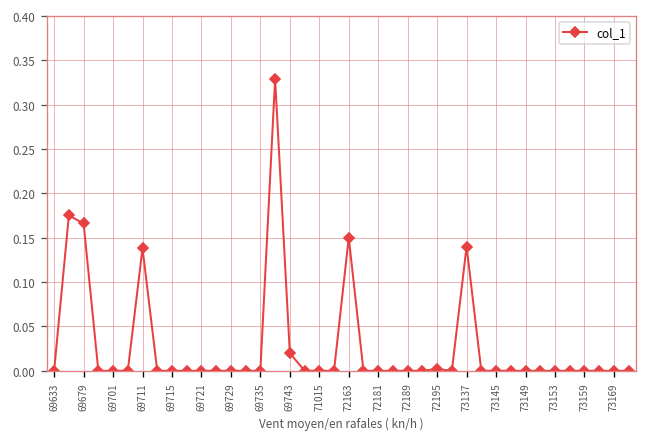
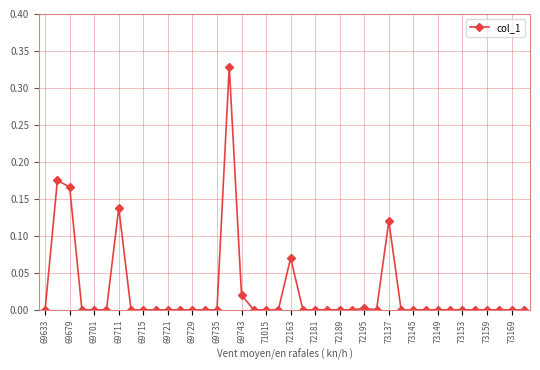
  {
    "69633": 0.00,
    "69679": 0.17,
    "69701": 0.00,
    "69711": 0.14,
    "69715": 0.00,
    "69721": 0.00,
    "69729": 0.00,
    "69735": 0.00,
    "69743": 0.02,
    "71015": 0.00,
-   "72163": 0.15,
+   "72163": 0.07,
    "72181": 0.00,
    "72189": 0.00,
    "72195": 0.00,
-   "73137": 0.14,
+   "73137": 0.12,
    "73145": 0.00,
    "73149": 0.00,
    "73153": 0.00,
    "73159": 0.00,
    "73169": 0.00
  }
